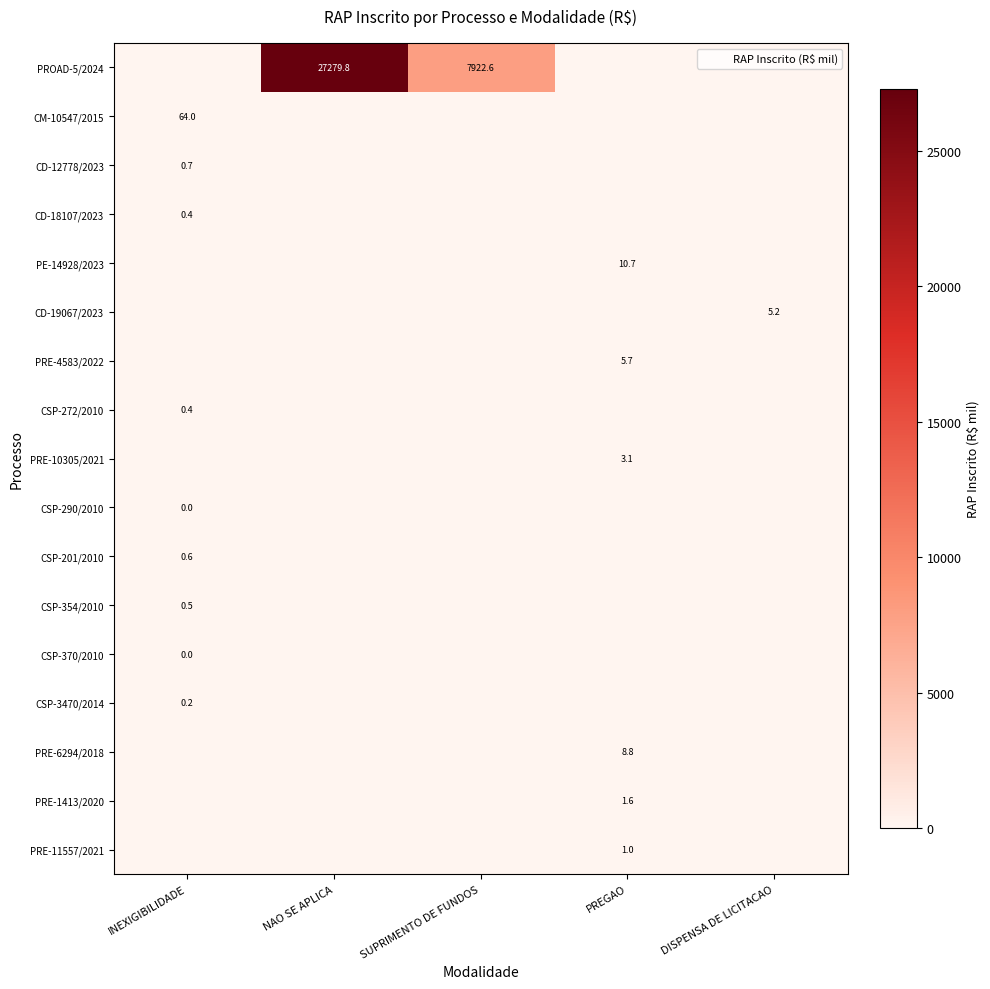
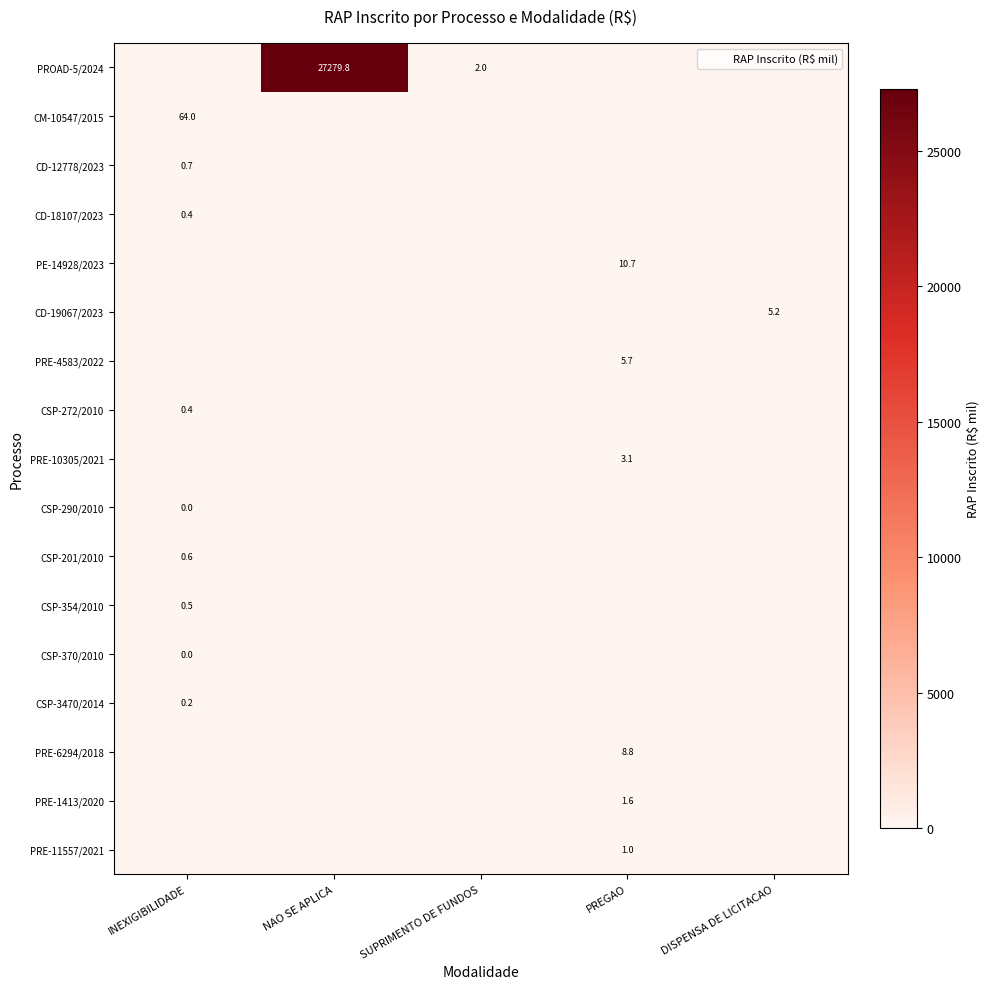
  {
    "PROAD-5/2024": {
      "NAO SE APLICA": 27279.8,
-     "SUPRIMENTO DE FUNDOS": 7922.6
+     "SUPRIMENTO DE FUNDOS": 2.0
    },
    "CM-10547/2015": {
      "INEXIGIBILIDADE": 64.0
    },
    "CD-12778/2023": {
      "INEXIGIBILIDADE": 0.7
    },
    "CD-18107/2023": {
      "INEXIGIBILIDADE": 0.4
    },
    "PE-14928/2023": {
      "PREGAO": 10.7
    },
    "CD-19067/2023": {
      "DISPENSA DE LICITACAO": 5.2
    },
    "PRE-4583/2022": {
      "PREGAO": 5.7
    },
    "CSP-272/2010": {
      "INEXIGIBILIDADE": 0.4
    },
    "PRE-10305/2021": {
      "PREGAO": 3.1
    },
    "CSP-290/2010": {
      "INEXIGIBILIDADE": 0.0
    },
    "CSP-201/2010": {
      "INEXIGIBILIDADE": 0.6
    },
    "CSP-354/2010": {
      "INEXIGIBILIDADE": 0.5
    },
    "CSP-370/2010": {
      "INEXIGIBILIDADE": 0.0
    },
    "CSP-3470/2014": {
      "INEXIGIBILIDADE": 0.2
    },
    "PRE-6294/2018": {
      "PREGAO": 8.8
    },
    "PRE-1413/2020": {
      "PREGAO": 1.6
    },
    "PRE-11557/2021": {
      "PREGAO": 1.0
    }
  }
